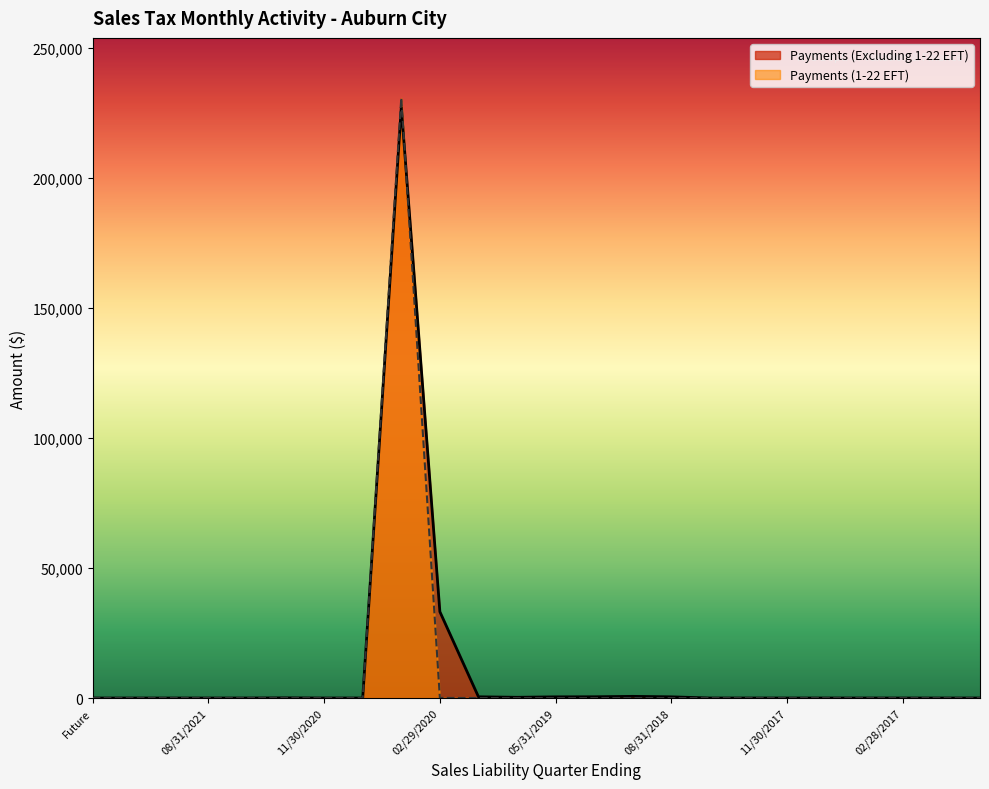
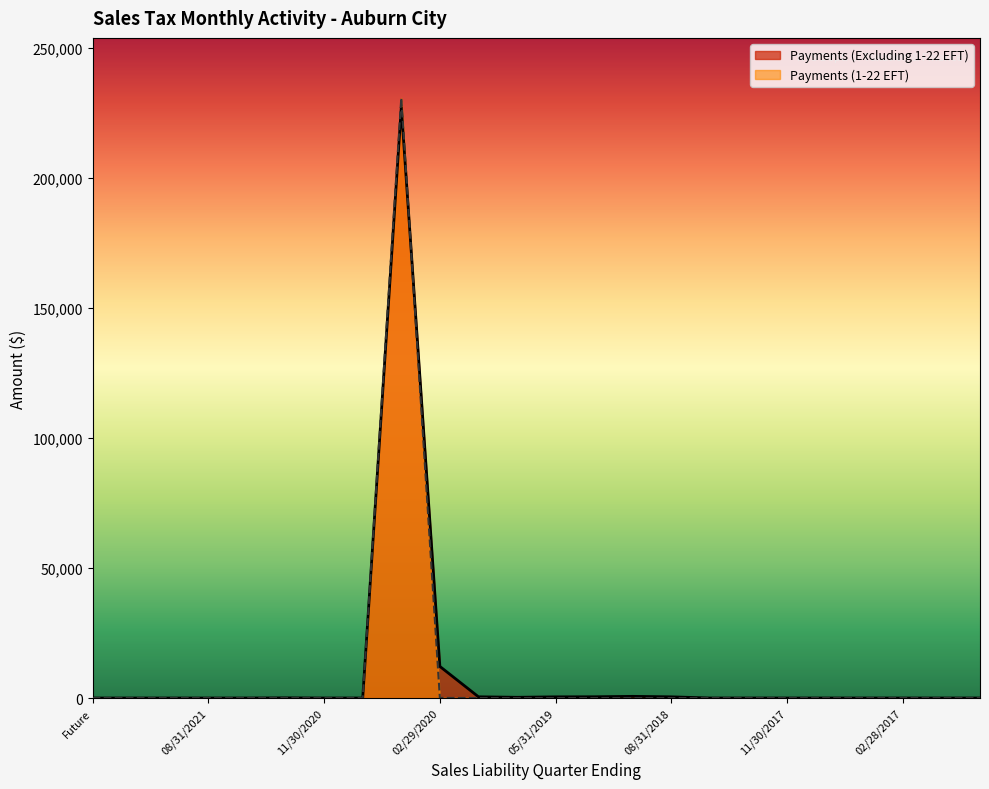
  {
    "Payments (Excluding 1-22 EFT)": {
-     "02/29/2020": "33,000"
+     "02/29/2020": "12,000"
    },
    "Payments (1-22 EFT)": {
      "02/29/2020": "0"
    }
  }
